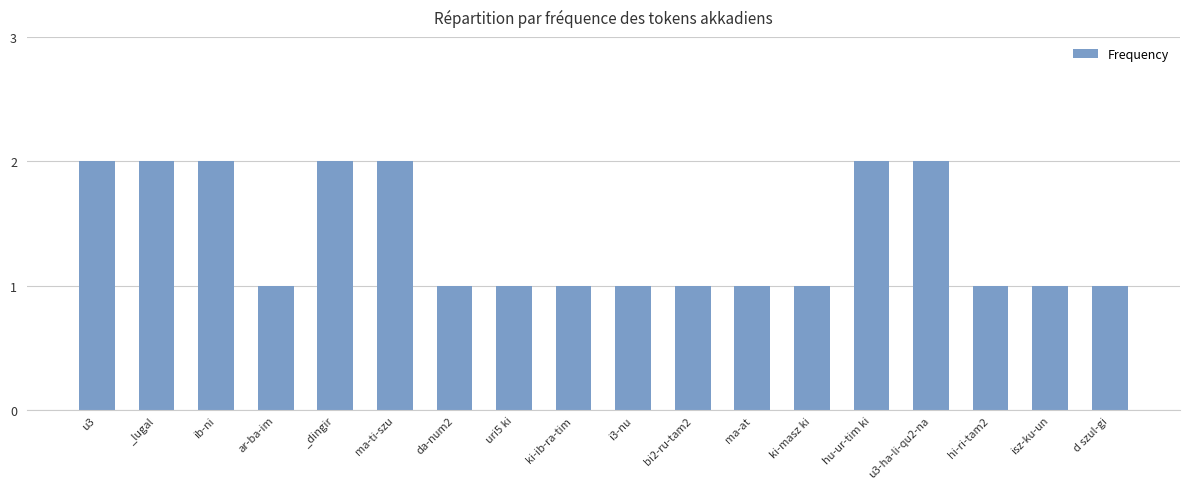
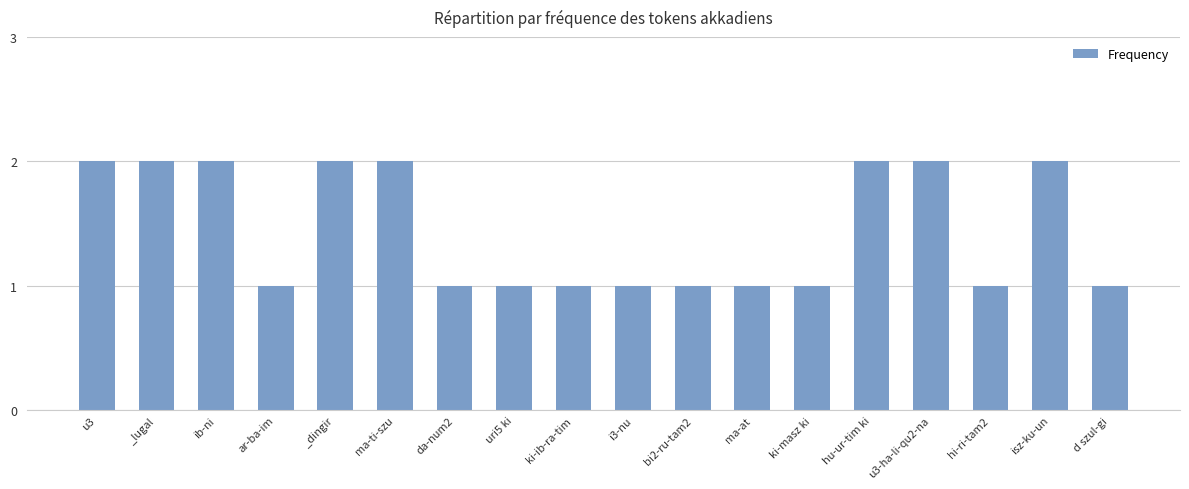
  {
    "u3": 2,
    "_lugal": 2,
    "ib-ni": 2,
    "ar-ba-im": 1,
    "_dingir": 2,
    "ma-ti-szu": 2,
    "da-num2": 1,
    "uri5 ki": 1,
    "ki-ib-ra-tim": 1,
    "i3-nu": 1,
    "bi2-ru-tam2": 1,
    "ma-at": 1,
    "ki-masz ki": 1,
    "hu-ur-tim ki": 2,
    "u3-ha-li-qu2-na": 2,
    "hi-ri-tam2": 1,
-   "isz-ku-un": 1,
+   "isz-ku-un": 2,
    "d szul-gi": 1
  }
